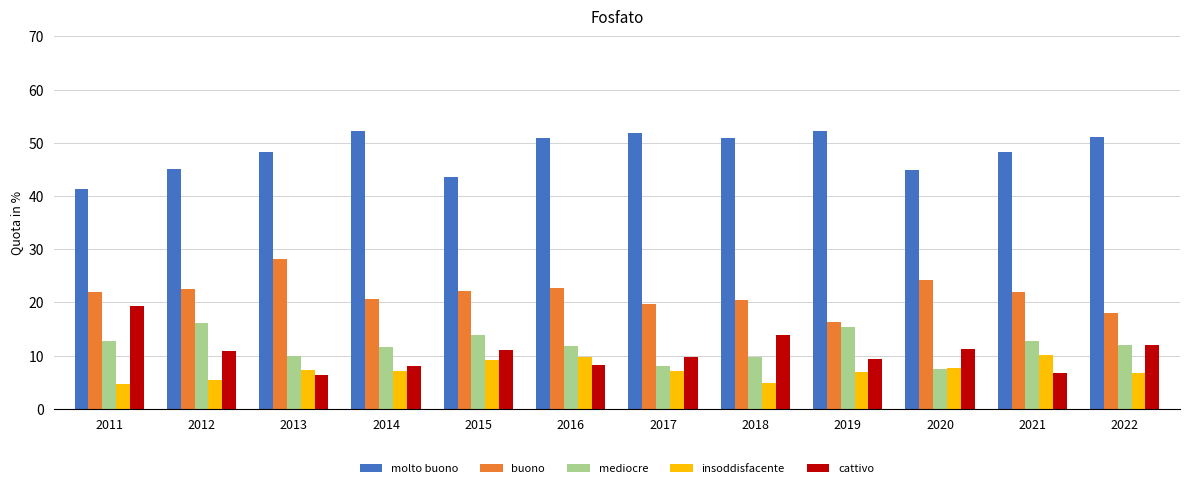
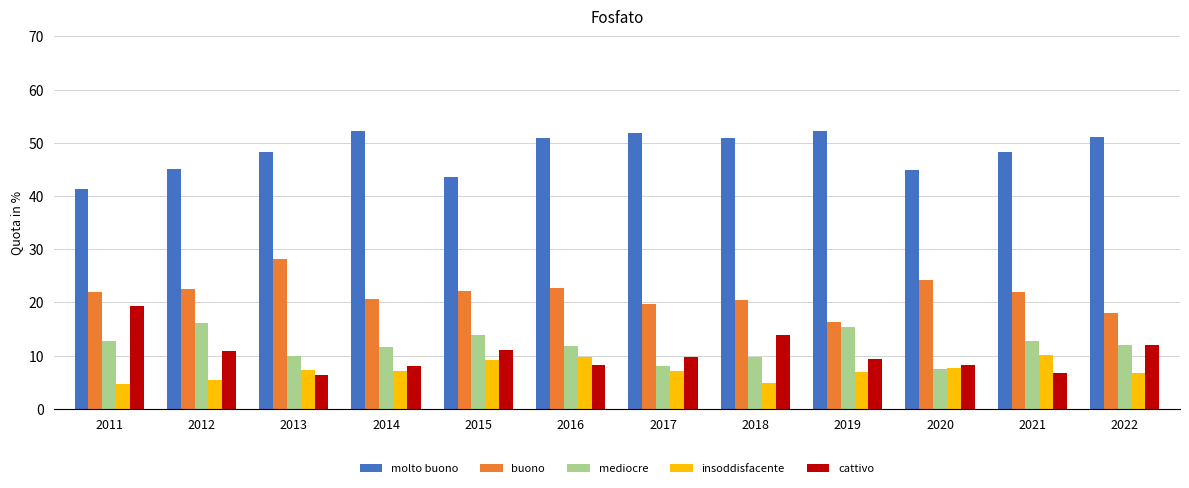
  {
    "molto buono": {
      "2011": 41,
      "2012": 45,
      "2013": 48,
      "2014": 52,
      "2015": 44,
      "2016": 51,
      "2017": 52,
      "2018": 51,
      "2019": 52,
      "2020": 45,
      "2021": 48,
      "2022": 51
    },
    "buono": {
      "2011": 22,
      "2012": 23,
      "2013": 28,
      "2014": 21,
      "2015": 22,
      "2016": 23,
      "2017": 20,
      "2018": 20,
      "2019": 16,
      "2020": 24,
      "2021": 22,
      "2022": 18
    },
    "mediocre": {
      "2011": 13,
      "2012": 16,
      "2013": 10,
      "2014": 12,
      "2015": 14,
      "2016": 12,
      "2017": 8,
      "2018": 10,
      "2019": 15,
      "2020": 7,
      "2021": 13,
      "2022": 12
    },
    "insoddisfacente": {
      "2011": 5,
      "2012": 5,
      "2013": 7,
      "2014": 7,
      "2015": 9,
      "2016": 10,
      "2017": 7,
      "2018": 5,
      "2019": 7,
      "2020": 8,
      "2021": 10,
      "2022": 7
    },
    "cattivo": {
      "2011": 19,
      "2012": 11,
      "2013": 6,
      "2014": 8,
      "2015": 11,
      "2016": 8,
      "2017": 10,
      "2018": 14,
      "2019": 9,
-     "2020": 11,
+     "2020": 8,
      "2021": 7,
      "2022": 12
    }
  }
